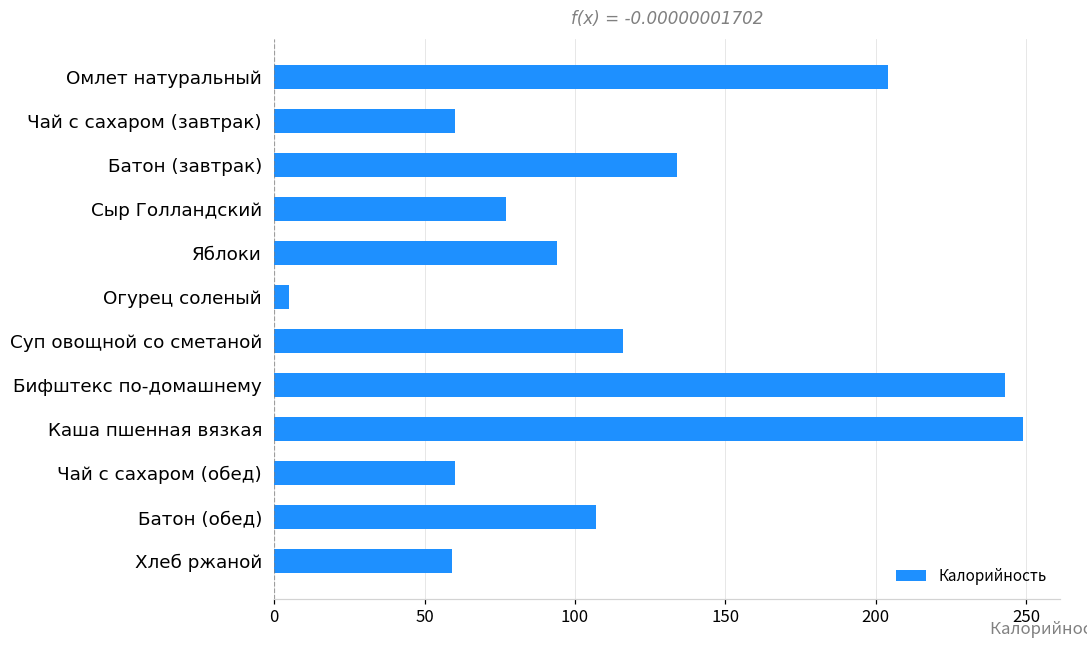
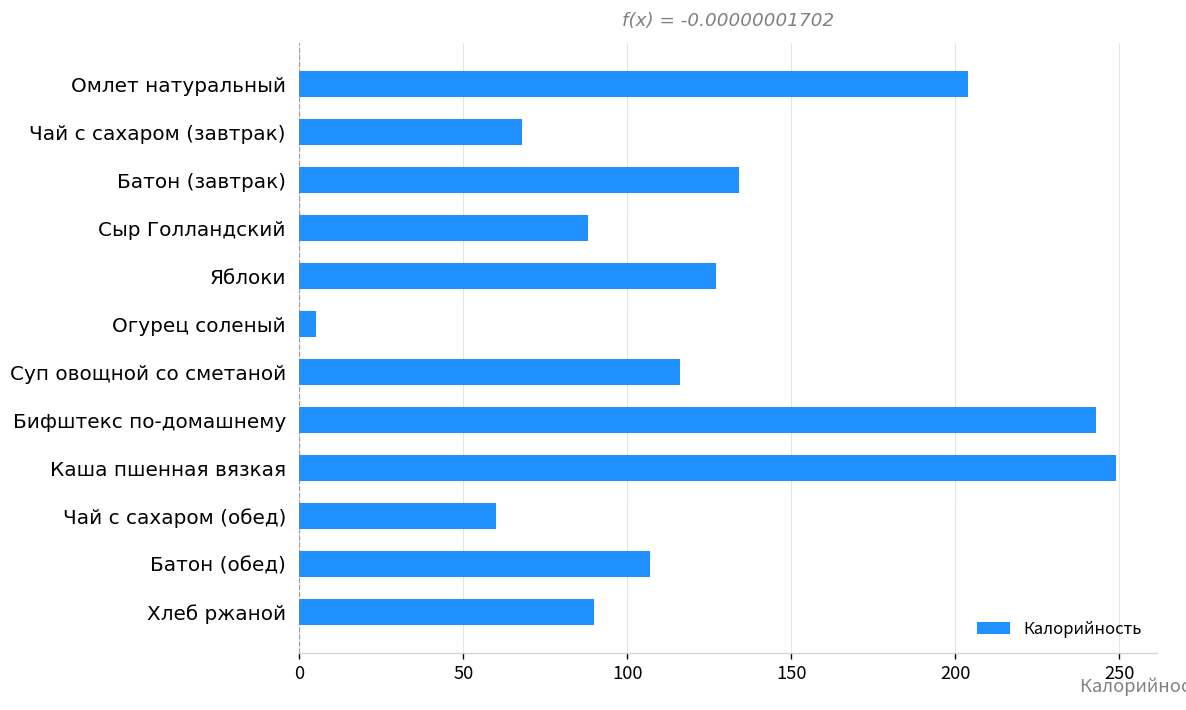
  {
    "Омлет натуральный": 204,
-   "Чай с сахаром (завтрак)": 60,
+   "Чай с сахаром (завтрак)": 68,
    "Батон (завтрак)": 134,
-   "Сыр Голландский": 77,
-   "Яблоки": 94,
+   "Сыр Голландский": 88,
+   "Яблоки": 127,
    "Огурец соленый": 5,
    "Суп овощной со сметаной": 116,
    "Бифштекс по-домашнему": 243,
    "Каша пшенная вязкая": 249,
    "Чай с сахаром (обед)": 60,
    "Батон (обед)": 107,
-   "Хлеб ржаной": 59
+   "Хлеб ржаной": 90
  }
